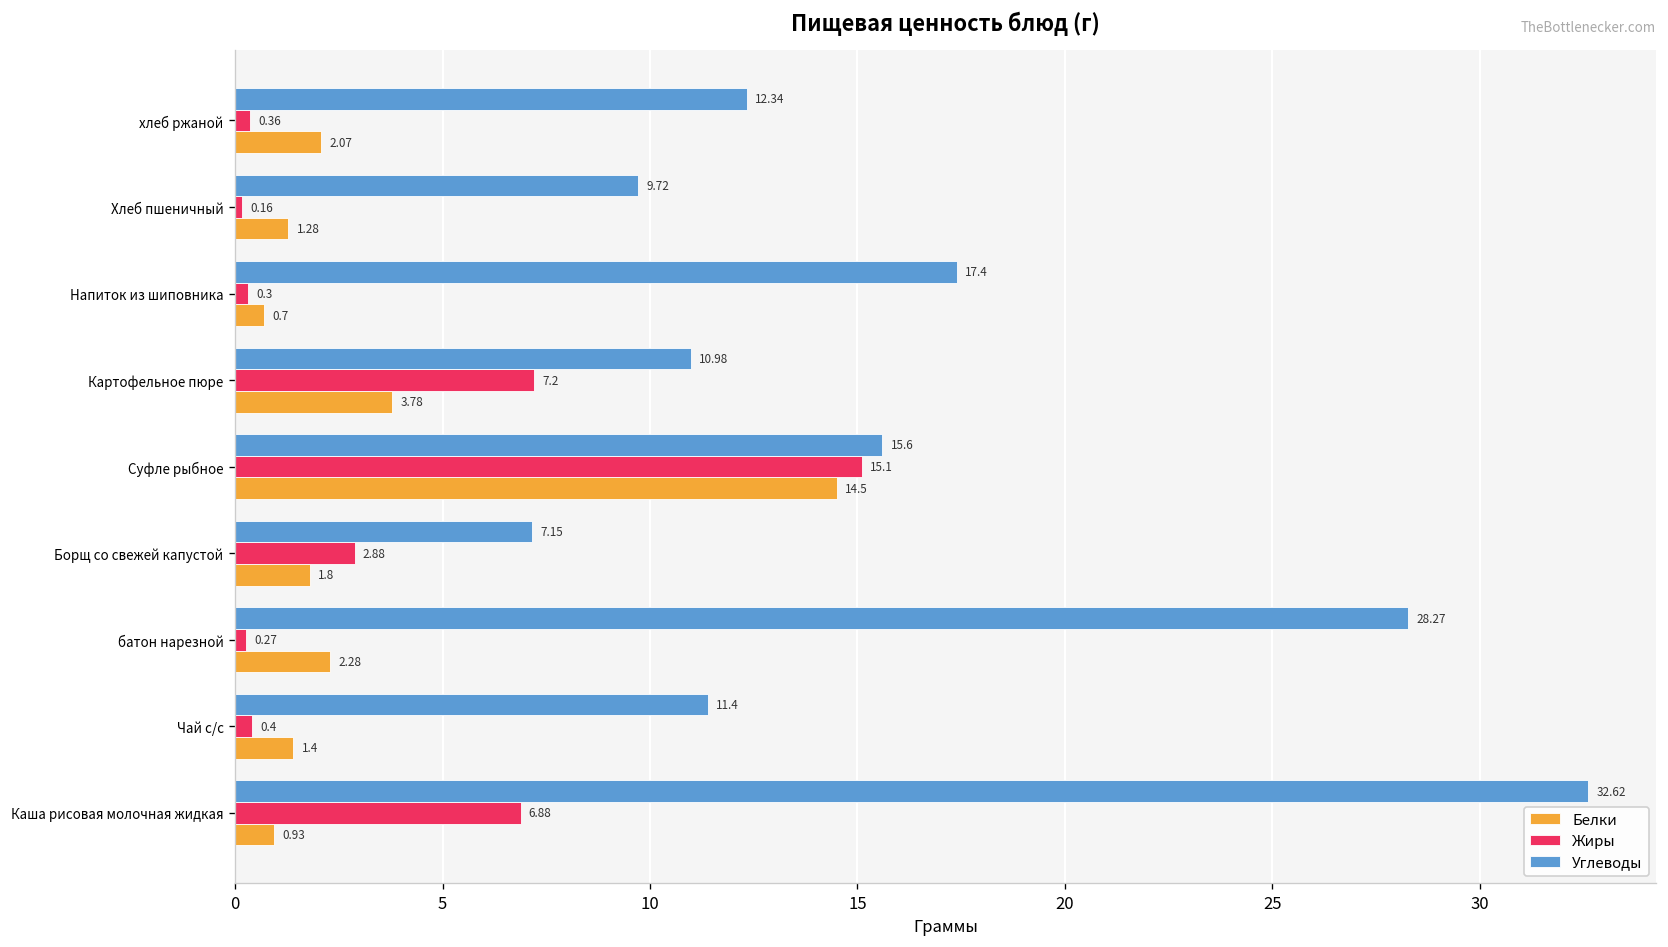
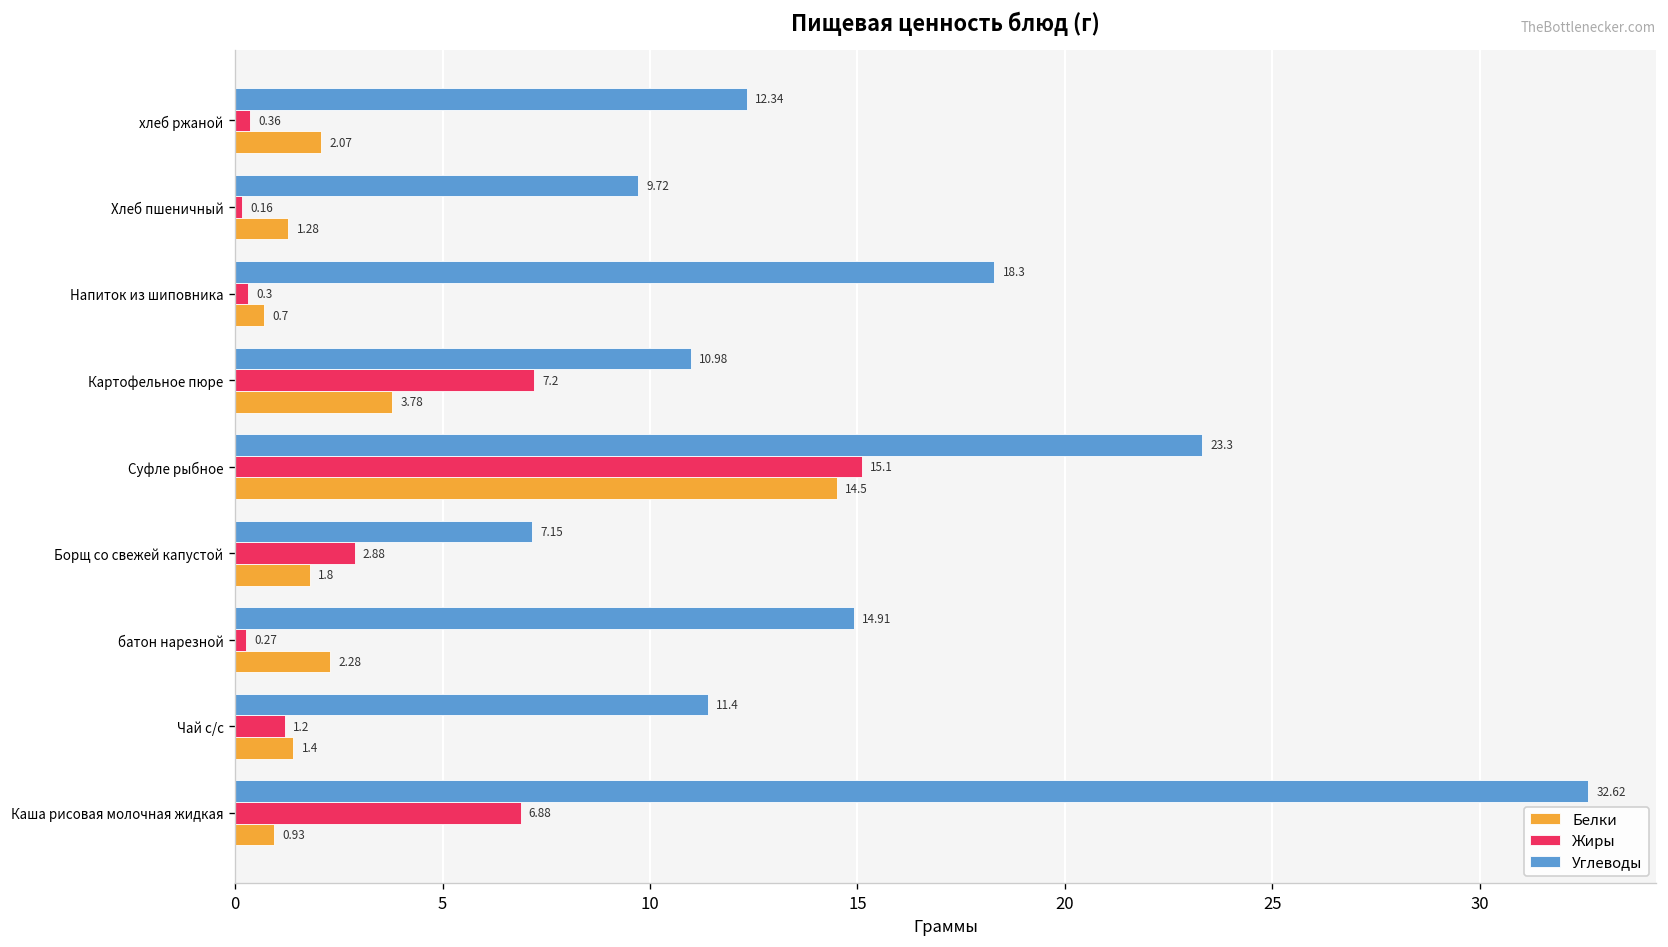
  {
    "Белки": {
      "хлеб ржаной": 2.07,
      "Хлеб пшеничный": 1.28,
      "Напиток из шиповника": 0.7,
      "Картофельное пюре": 3.78,
      "Суфле рыбное": 14.5,
      "Борщ со свежей капустой": 1.8,
      "батон нарезной": 2.28,
      "Чай с/с": 1.4,
      "Каша рисовая молочная жидкая": 0.93
    },
    "Жиры": {
      "хлеб ржаной": 0.36,
      "Хлеб пшеничный": 0.16,
      "Напиток из шиповника": 0.3,
      "Картофельное пюре": 7.2,
      "Суфле рыбное": 15.1,
      "Борщ со свежей капустой": 2.88,
      "батон нарезной": 0.27,
-     "Чай с/с": 0.4,
+     "Чай с/с": 1.2,
      "Каша рисовая молочная жидкая": 6.88
    },
    "Углеводы": {
      "хлеб ржаной": 12.34,
      "Хлеб пшеничный": 9.72,
-     "Напиток из шиповника": 17.4,
+     "Напиток из шиповника": 18.3,
      "Картофельное пюре": 10.98,
-     "Суфле рыбное": 15.6,
+     "Суфле рыбное": 23.3,
      "Борщ со свежей капустой": 7.15,
-     "батон нарезной": 28.27,
+     "батон нарезной": 14.91,
      "Чай с/с": 11.4,
      "Каша рисовая молочная жидкая": 32.62
    }
  }
